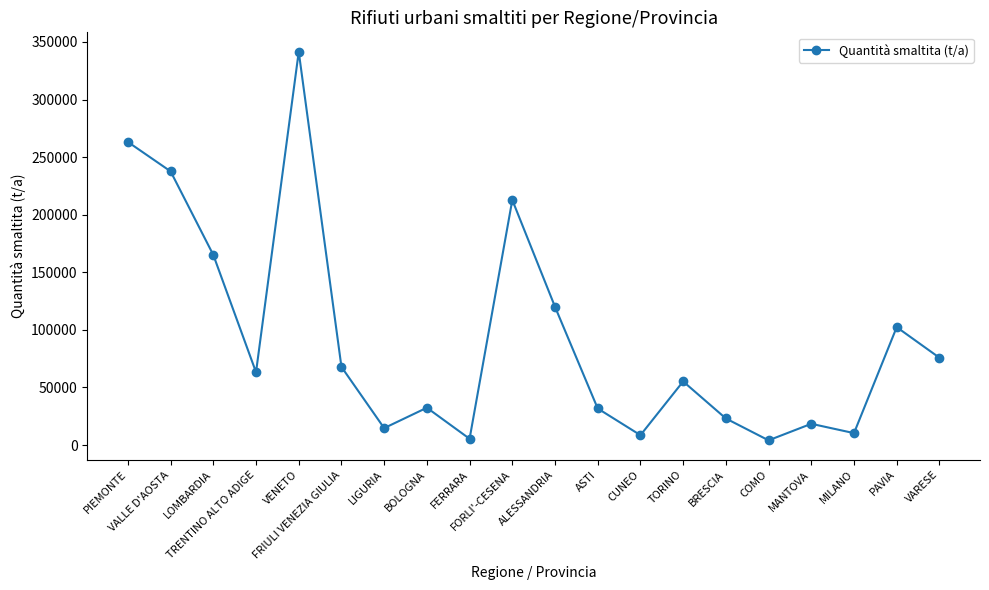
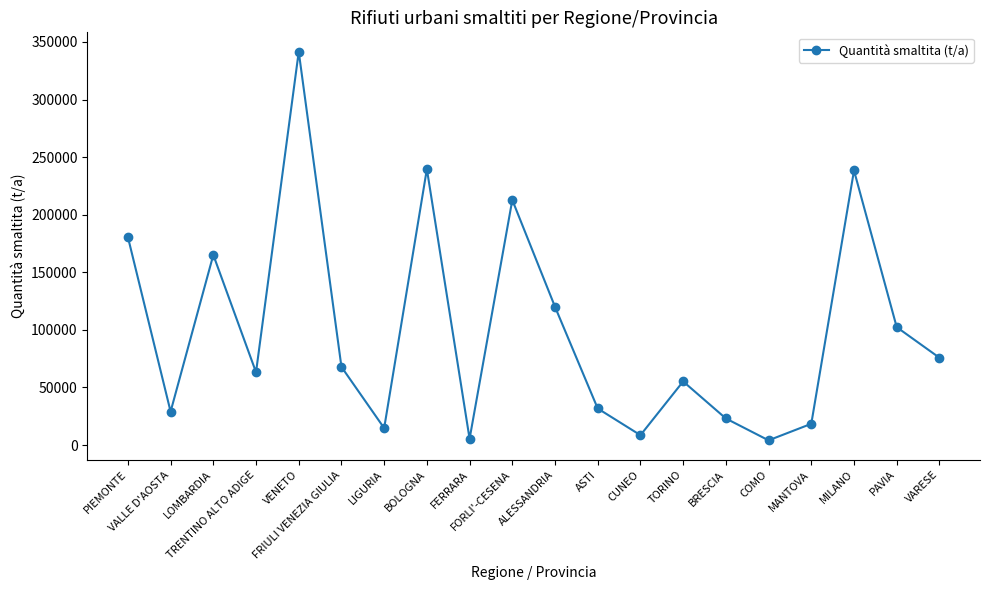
  {
-   "PIEMONTE": 263000,
-   "VALLE D'AOSTA": 238000,
+   "PIEMONTE": 181000,
+   "VALLE D'AOSTA": 29000,
    "LOMBARDIA": 165000,
    "TRENTINO ALTO ADIGE": 63000,
    "VENETO": 342000,
    "FRIULI VENEZIA GIULIA": 68000,
    "LIGURIA": 15000,
-   "BOLOGNA": 32000,
+   "BOLOGNA": 240000,
    "FERRARA": 5000,
    "FORLI'-CESENA": 213000,
    "ALESSANDRIA": 120000,
    "ASTI": 32000,
    "CUNEO": 9000,
    "TORINO": 55000,
    "BRESCIA": 23000,
    "COMO": 4000,
    "MANTOVA": 18000,
-   "MILANO": 10000,
+   "MILANO": 238000,
    "PAVIA": 102000,
    "VARESE": 76000
  }
